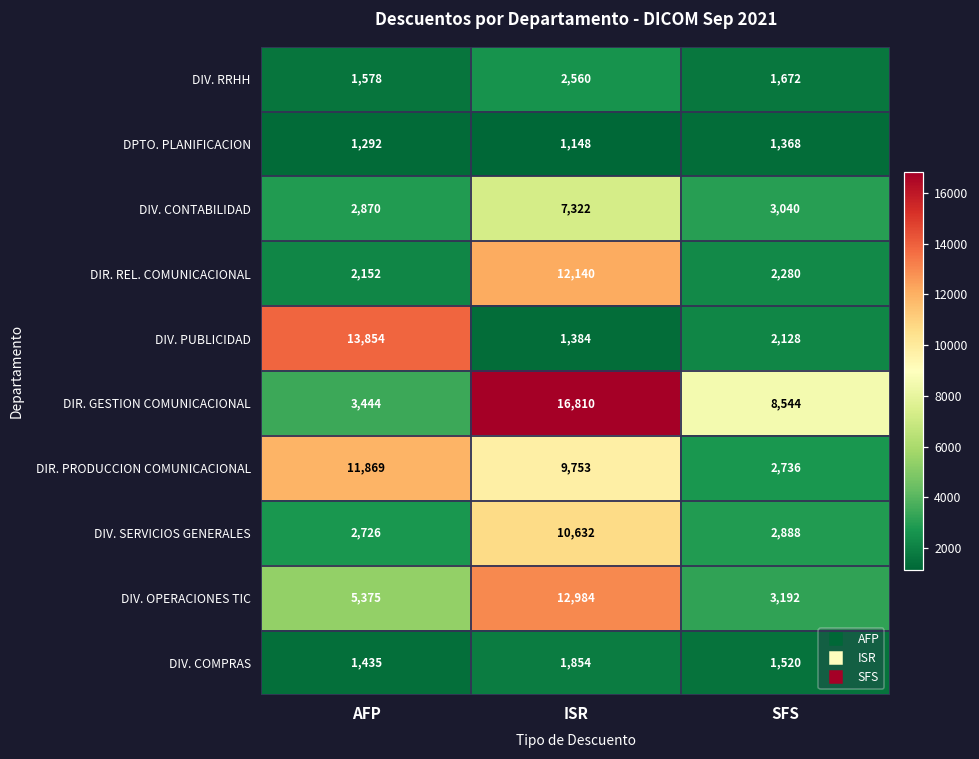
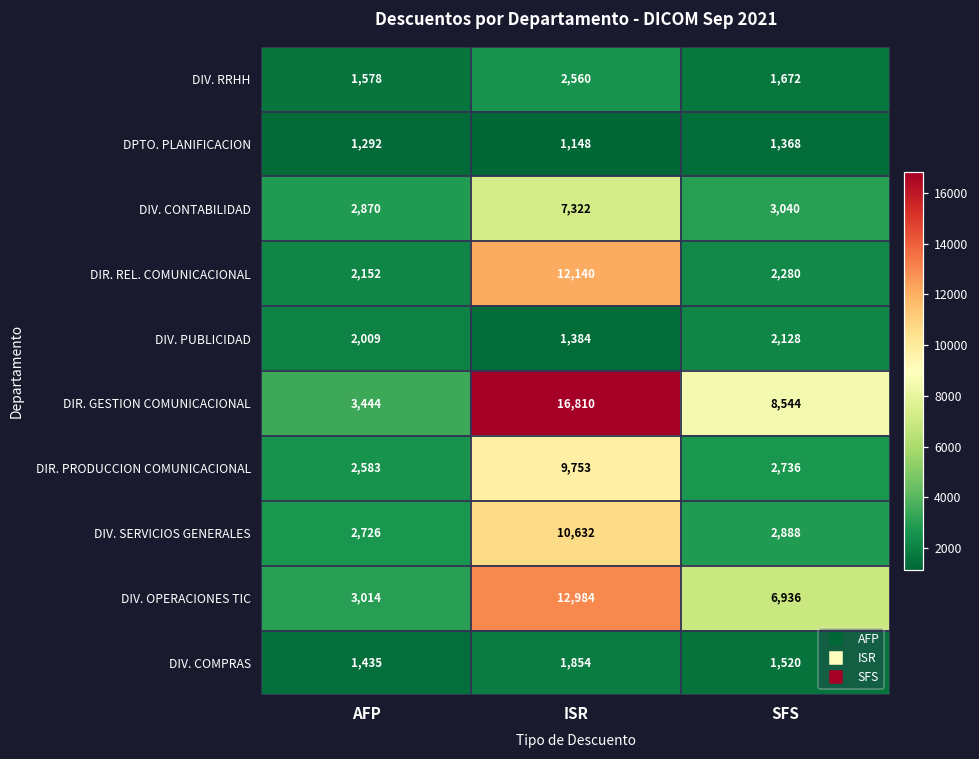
  {
    "DIV. RRHH": {
      "AFP": "1,578",
      "ISR": "2,560",
      "SFS": "1,672"
    },
    "DPTO. PLANIFICACION": {
      "AFP": "1,292",
      "ISR": "1,148",
      "SFS": "1,368"
    },
    "DIV. CONTABILIDAD": {
      "AFP": "2,870",
      "ISR": "7,322",
      "SFS": "3,040"
    },
    "DIR. REL. COMUNICACIONAL": {
      "AFP": "2,152",
      "ISR": "12,140",
      "SFS": "2,280"
    },
    "DIV. PUBLICIDAD": {
-     "AFP": "13,854",
+     "AFP": "2,009",
      "ISR": "1,384",
      "SFS": "2,128"
    },
    "DIR. GESTION COMUNICACIONAL": {
      "AFP": "3,444",
      "ISR": "16,810",
      "SFS": "8,544"
    },
    "DIR. PRODUCCION COMUNICACIONAL": {
-     "AFP": "11,869",
+     "AFP": "2,583",
      "ISR": "9,753",
      "SFS": "2,736"
    },
    "DIV. SERVICIOS GENERALES": {
      "AFP": "2,726",
      "ISR": "10,632",
      "SFS": "2,888"
    },
    "DIV. OPERACIONES TIC": {
-     "AFP": "5,375",
+     "AFP": "3,014",
      "ISR": "12,984",
-     "SFS": "3,192"
+     "SFS": "6,936"
    },
    "DIV. COMPRAS": {
      "AFP": "1,435",
      "ISR": "1,854",
      "SFS": "1,520"
    }
  }
